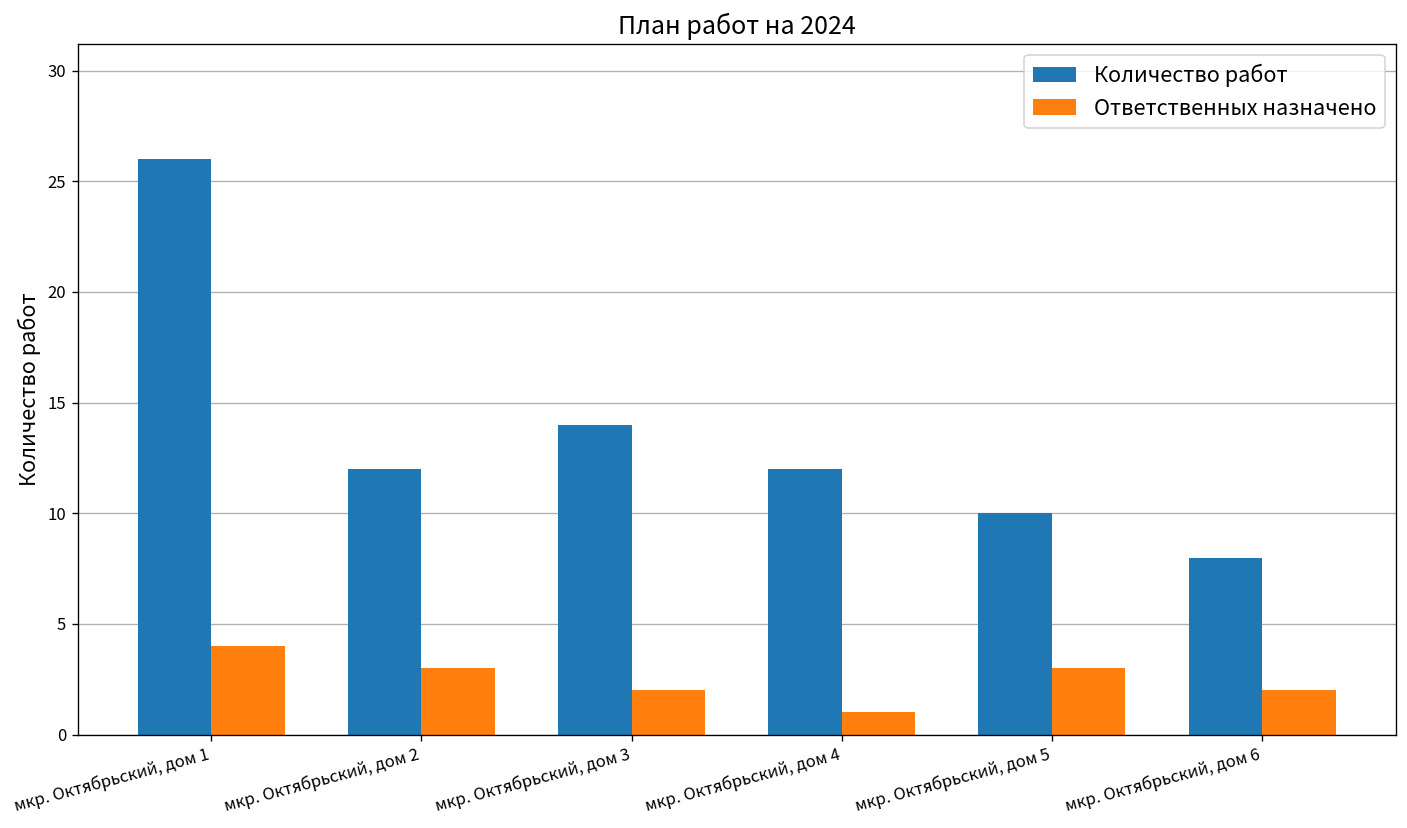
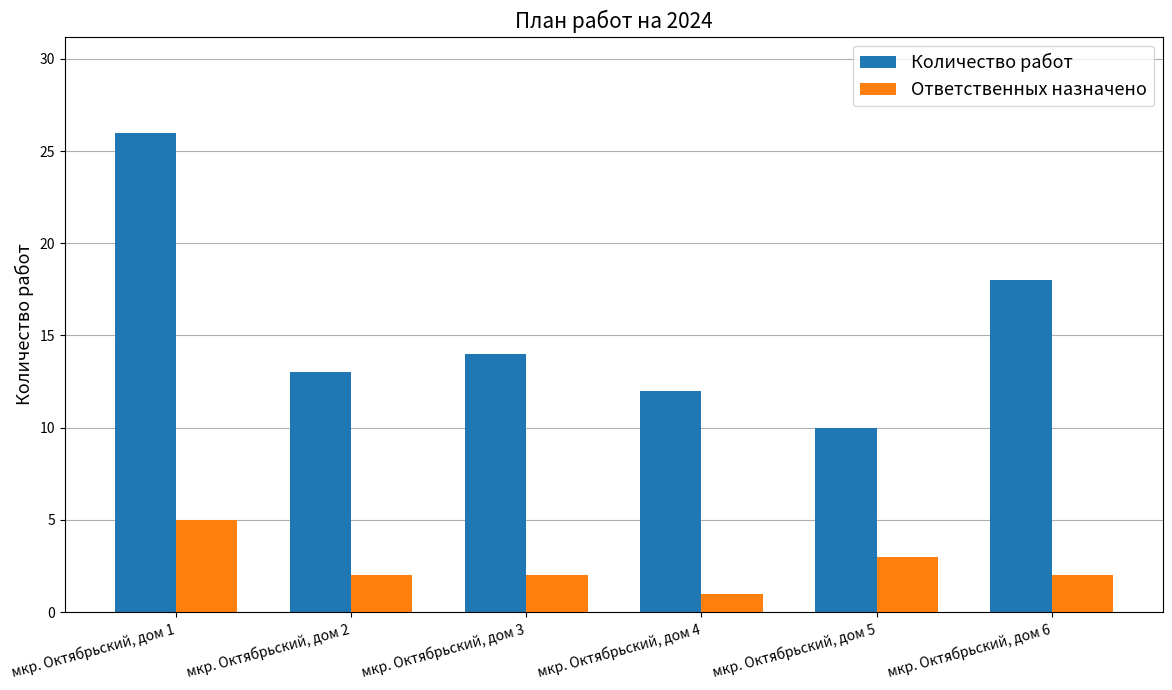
  {
    "Количество работ": {
      "мкр. Октябрьский, дом 1": 26,
-     "мкр. Октябрьский, дом 2": 12,
+     "мкр. Октябрьский, дом 2": 13,
      "мкр. Октябрьский, дом 3": 14,
      "мкр. Октябрьский, дом 4": 12,
      "мкр. Октябрьский, дом 5": 10,
-     "мкр. Октябрьский, дом 6": 8
+     "мкр. Октябрьский, дом 6": 18
    },
    "Ответственных назначено": {
-     "мкр. Октябрьский, дом 1": 4,
-     "мкр. Октябрьский, дом 2": 3,
+     "мкр. Октябрьский, дом 1": 5,
+     "мкр. Октябрьский, дом 2": 2,
      "мкр. Октябрьский, дом 3": 2,
      "мкр. Октябрьский, дом 4": 1,
      "мкр. Октябрьский, дом 5": 3,
      "мкр. Октябрьский, дом 6": 2
    }
  }
